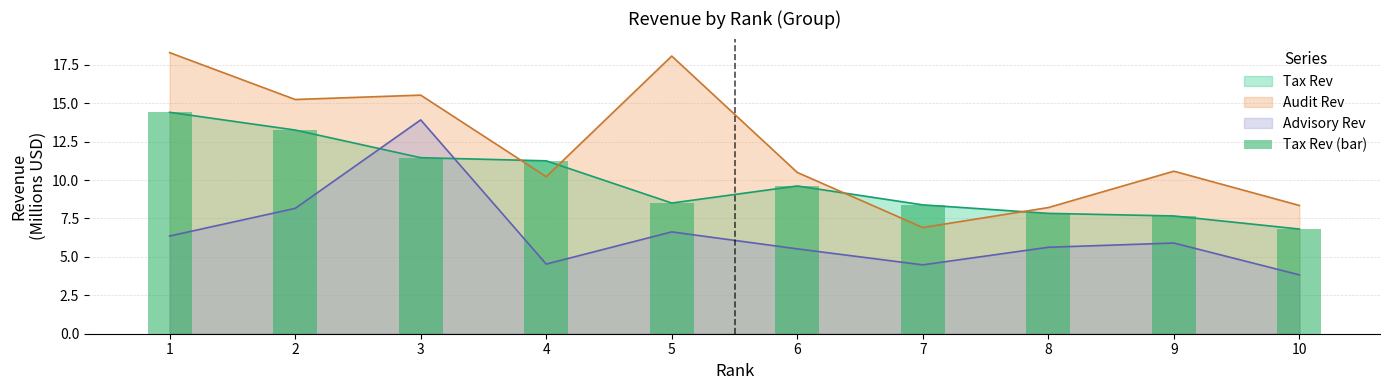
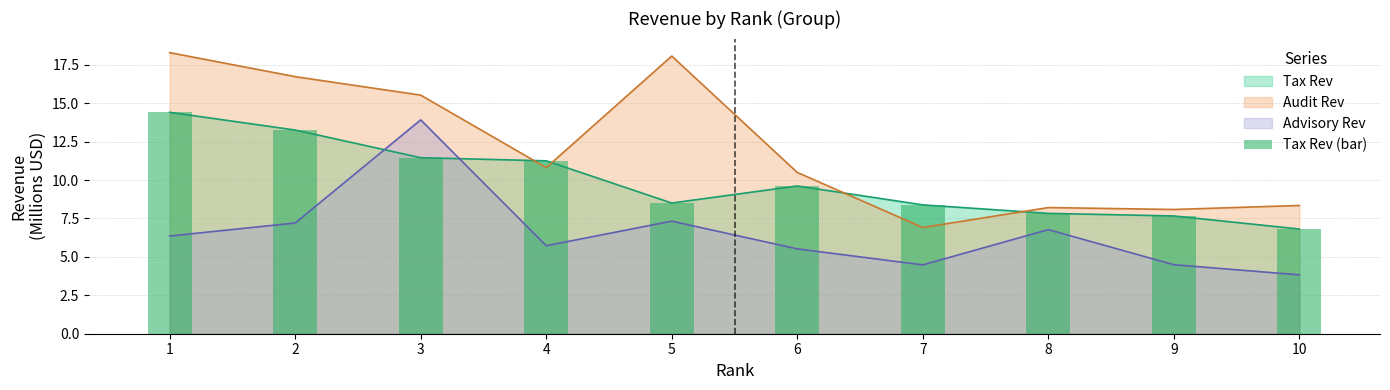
  {
    "Tax Rev": {
      "1": 14.4,
      "2": 13.3,
      "3": 11.5,
      "4": 11.3,
      "5": 8.5,
      "6": 9.6,
      "7": 8.4,
      "8": 7.8,
      "9": 7.7,
      "10": 6.8
    },
    "Audit Rev": {
      "1": 18.3,
-     "2": 15.2,
+     "2": 16.7,
      "3": 15.5,
-     "4": 10.2,
+     "4": 10.8,
      "5": 18.1,
      "6": 10.5,
      "7": 6.9,
      "8": 8.2,
-     "9": 10.6,
+     "9": 8.1,
      "10": 8.3
    },
    "Advisory Rev": {
      "1": 6.4,
-     "2": 8.2,
+     "2": 7.2,
      "3": 13.9,
-     "4": 4.5,
-     "5": 6.6,
+     "4": 5.7,
+     "5": 7.3,
      "6": 5.5,
      "7": 4.5,
-     "8": 5.6,
-     "9": 5.9,
+     "8": 6.8,
+     "9": 4.5,
      "10": 3.8
    }
  }
